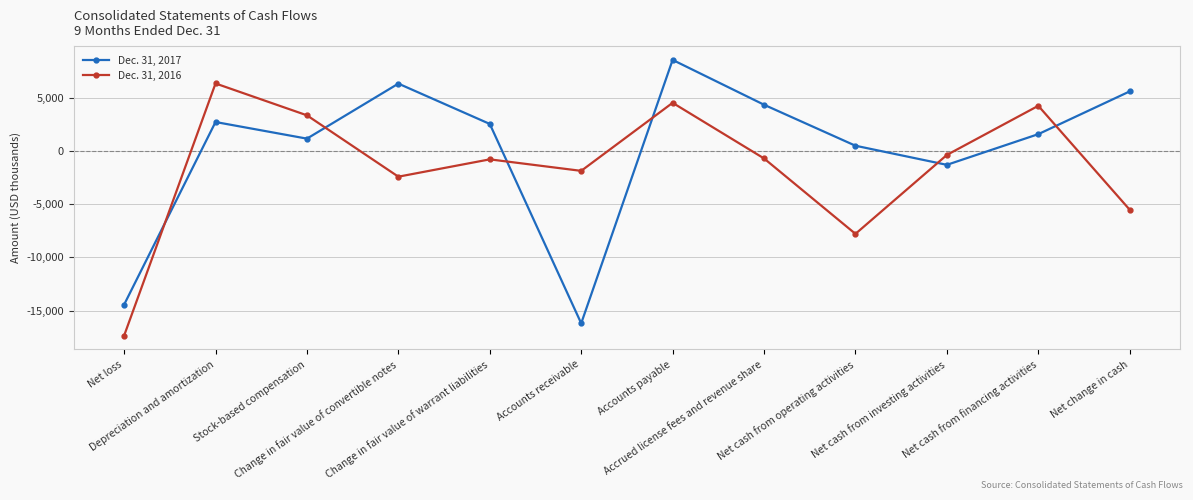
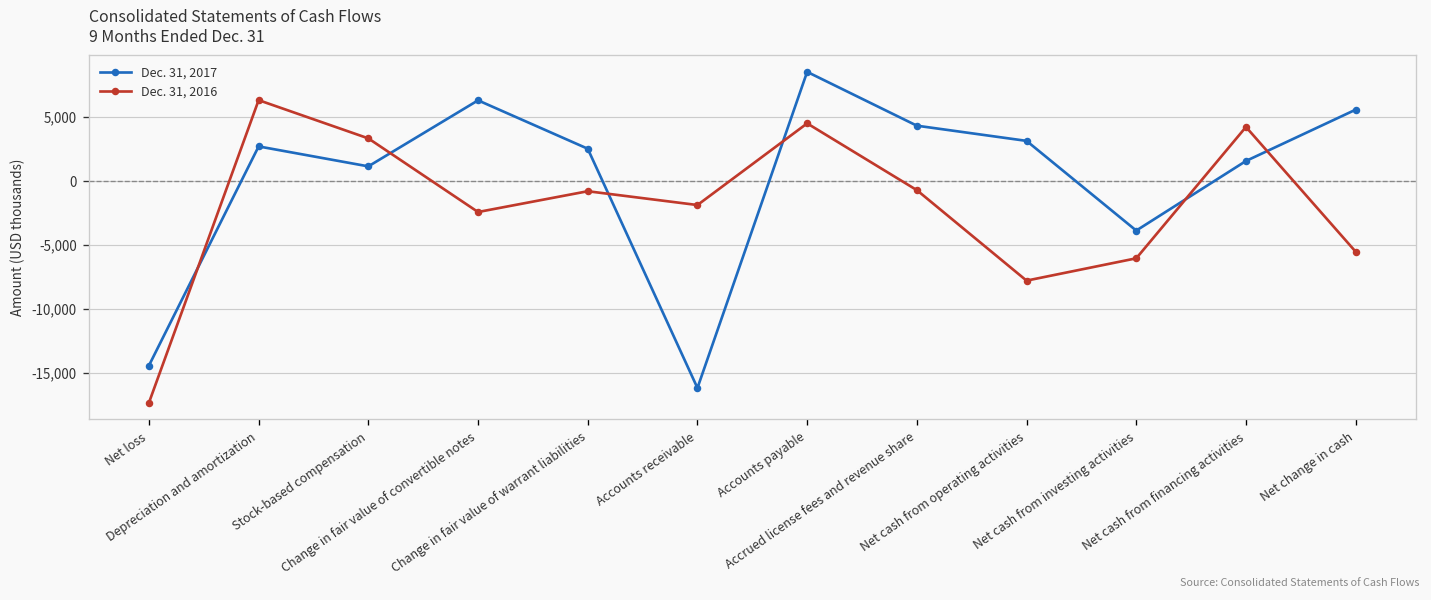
  {
    "Dec. 31, 2017": {
      "Net loss": "-14,400",
      "Depreciation and amortization": "2,700",
      "Stock-based compensation": "1,100",
      "Change in fair value of convertible notes": "6,300",
      "Change in fair value of warrant liabilities": "2,500",
      "Accounts receivable": "-16,200",
      "Accounts payable": "8,500",
      "Accrued license fees and revenue share": "4,300",
-     "Net cash from operating activities": "500",
-     "Net cash from investing activities": "-1,300",
+     "Net cash from operating activities": "3,100",
+     "Net cash from investing activities": "-3,900",
      "Net cash from financing activities": "1,600",
      "Net change in cash": "5,600"
    },
    "Dec. 31, 2016": {
      "Net loss": "-17,300",
      "Depreciation and amortization": "6,300",
      "Stock-based compensation": "3,300",
      "Change in fair value of convertible notes": "-2,400",
      "Change in fair value of warrant liabilities": "-800",
      "Accounts receivable": "-1,900",
      "Accounts payable": "4,500",
      "Accrued license fees and revenue share": "-700",
      "Net cash from operating activities": "-7,800",
-     "Net cash from investing activities": "-400",
+     "Net cash from investing activities": "-6,000",
      "Net cash from financing activities": "4,200",
      "Net change in cash": "-5,500"
    }
  }
